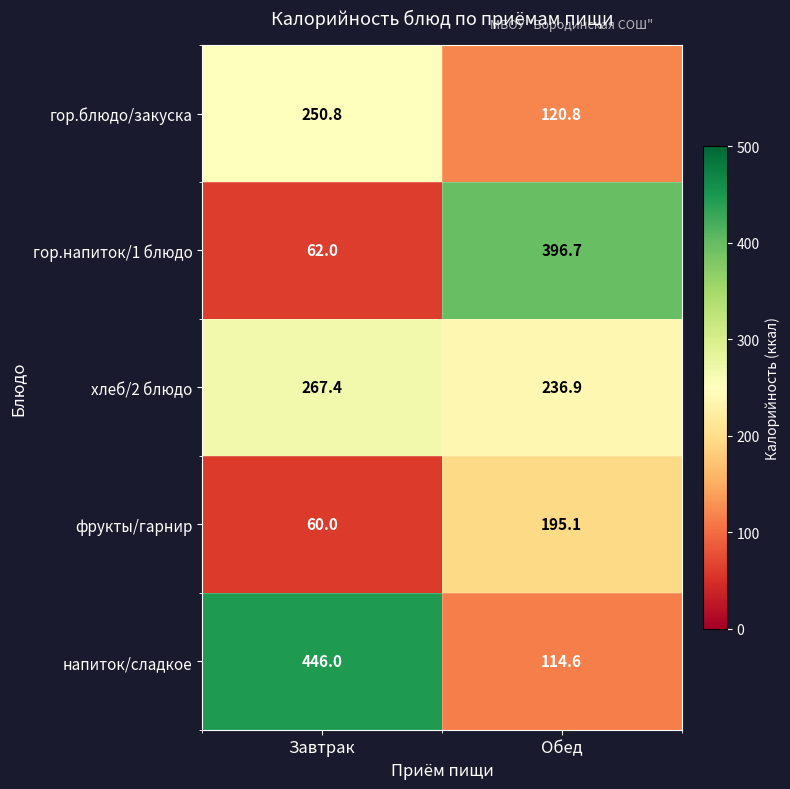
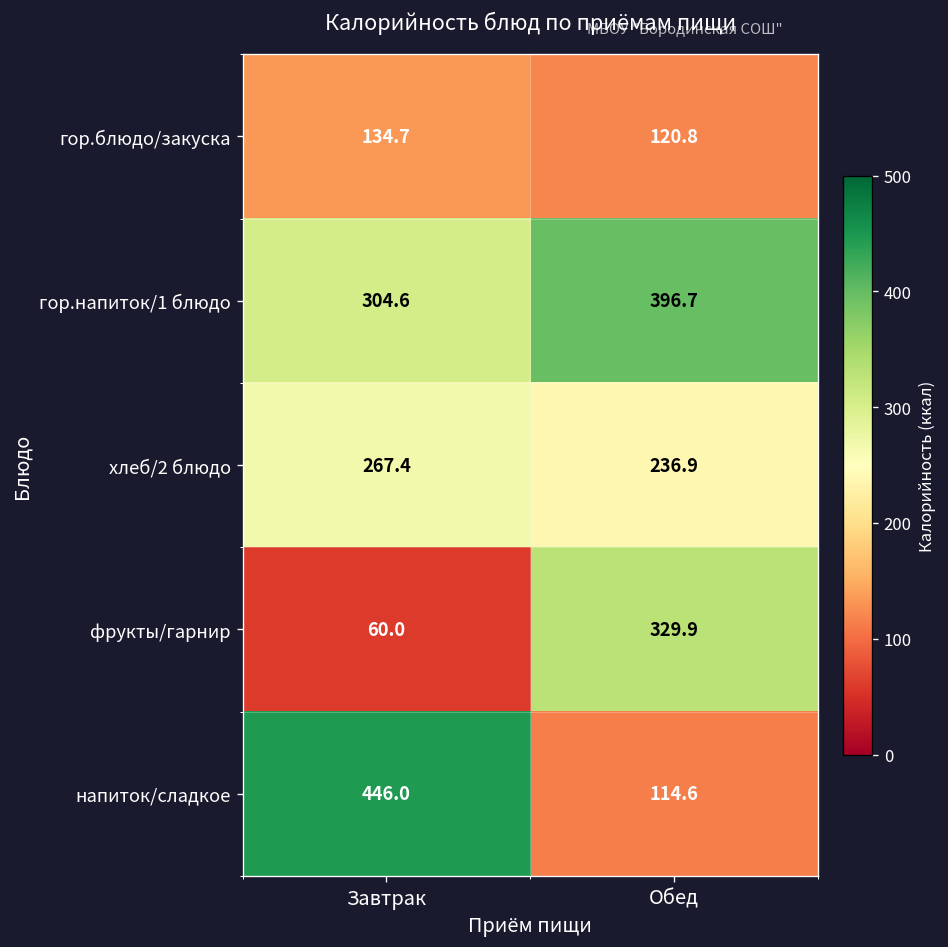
  {
    "гор.блюдо/закуска": {
-     "Завтрак": 250.8,
+     "Завтрак": 134.7,
      "Обед": 120.8
    },
    "гор.напиток/1 блюдо": {
-     "Завтрак": 62.0,
+     "Завтрак": 304.6,
      "Обед": 396.7
    },
    "хлеб/2 блюдо": {
      "Завтрак": 267.4,
      "Обед": 236.9
    },
    "фрукты/гарнир": {
      "Завтрак": 60.0,
-     "Обед": 195.1
+     "Обед": 329.9
    },
    "напиток/сладкое": {
      "Завтрак": 446.0,
      "Обед": 114.6
    }
  }
